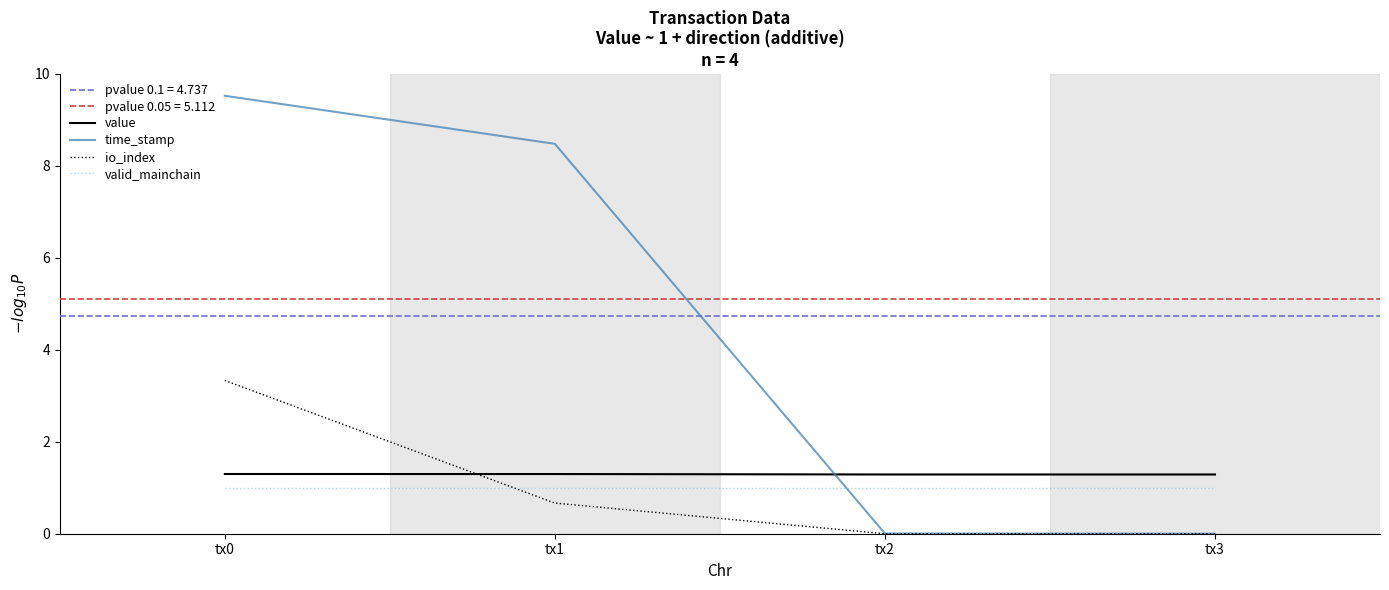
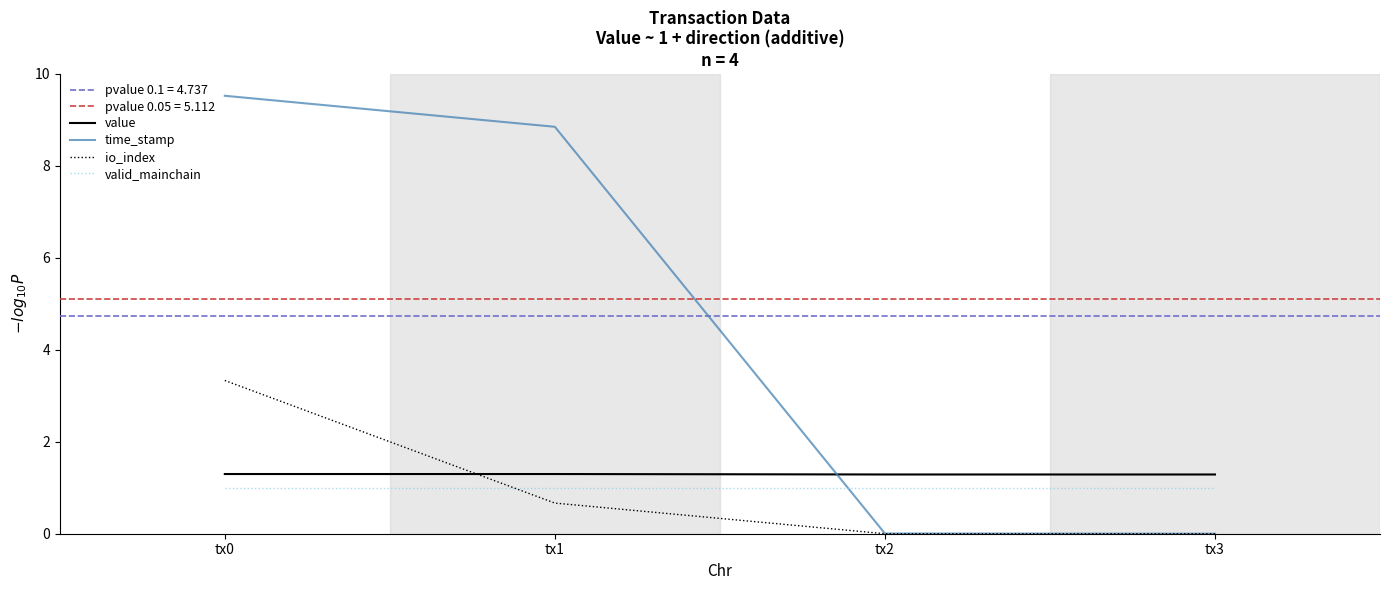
  {
    "time_stamp": {
      "tx0": 9.5,
-     "tx1": 8.5
+     "tx1": 8.9
    },
    "valid_mainchain": {
      "tx0": 1.0,
      "tx1": 1.0,
      "tx2": 1.0,
      "tx3": 1.0
    }
  }
